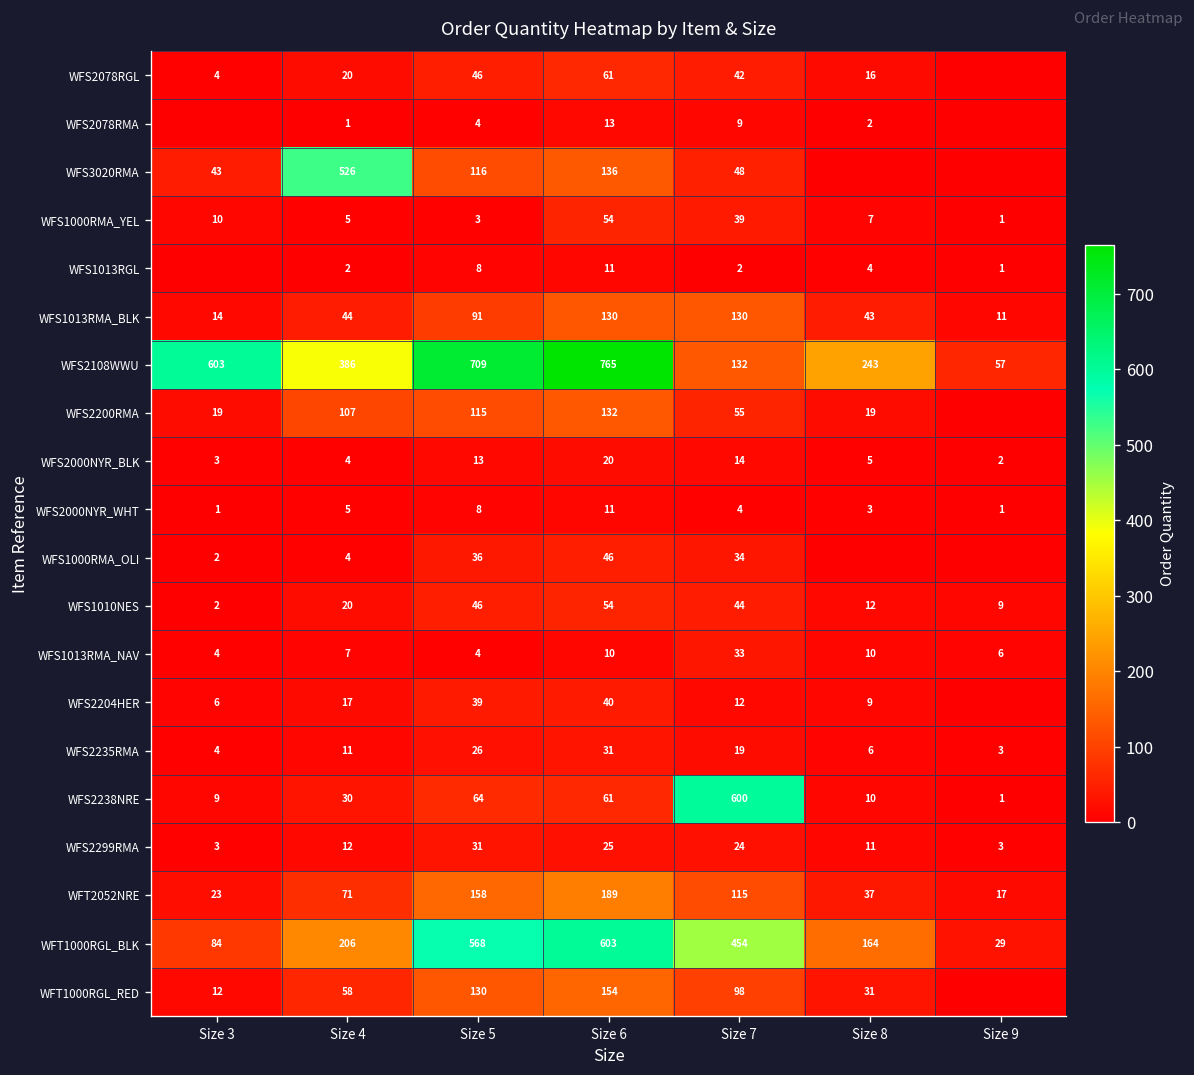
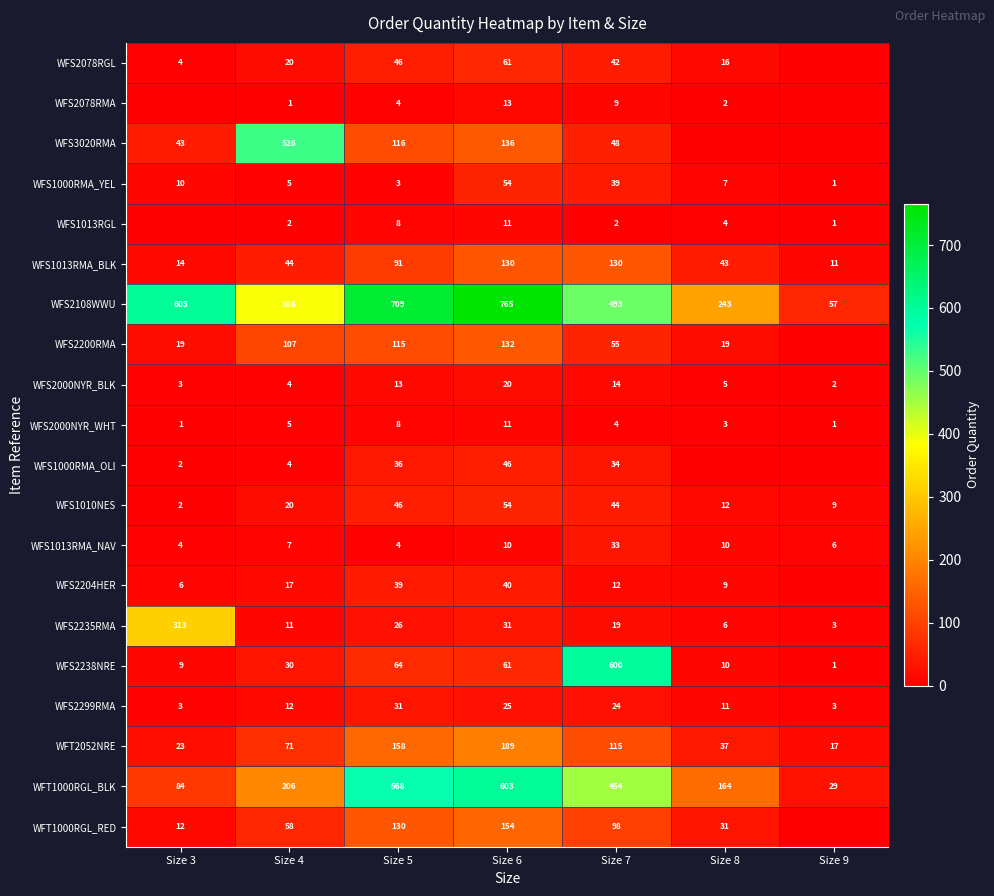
  {
    "WFS2078RGL": {
      "Size 3": 4,
      "Size 4": 20,
      "Size 5": 46,
      "Size 6": 61,
      "Size 7": 42,
      "Size 8": 16
    },
    "WFS2078RMA": {
      "Size 4": 1,
      "Size 5": 4,
      "Size 6": 13,
      "Size 7": 9,
      "Size 8": 2
    },
    "WFS3020RMA": {
      "Size 3": 43,
      "Size 4": 526,
      "Size 5": 116,
      "Size 6": 136,
      "Size 7": 48
    },
    "WFS1000RMA_YEL": {
      "Size 3": 10,
      "Size 4": 5,
      "Size 5": 3,
      "Size 6": 54,
      "Size 7": 39,
      "Size 8": 7,
      "Size 9": 1
    },
    "WFS1013RGL": {
      "Size 4": 2,
      "Size 5": 8,
      "Size 6": 11,
      "Size 7": 2,
      "Size 8": 4,
      "Size 9": 1
    },
    "WFS1013RMA_BLK": {
      "Size 3": 14,
      "Size 4": 44,
      "Size 5": 91,
      "Size 6": 130,
      "Size 7": 130,
      "Size 8": 43,
      "Size 9": 11
    },
    "WFS2108WWU": {
      "Size 3": 603,
      "Size 4": 386,
      "Size 5": 709,
      "Size 6": 765,
-     "Size 7": 132,
+     "Size 7": 493,
      "Size 8": 243,
      "Size 9": 57
    },
    "WFS2200RMA": {
      "Size 3": 19,
      "Size 4": 107,
      "Size 5": 115,
      "Size 6": 132,
      "Size 7": 55,
      "Size 8": 19
    },
    "WFS2000NYR_BLK": {
      "Size 3": 3,
      "Size 4": 4,
      "Size 5": 13,
      "Size 6": 20,
      "Size 7": 14,
      "Size 8": 5,
      "Size 9": 2
    },
    "WFS2000NYR_WHT": {
      "Size 3": 1,
      "Size 4": 5,
      "Size 5": 8,
      "Size 6": 11,
      "Size 7": 4,
      "Size 8": 3,
      "Size 9": 1
    },
    "WFS1000RMA_OLI": {
      "Size 3": 2,
      "Size 4": 4,
      "Size 5": 36,
      "Size 6": 46,
      "Size 7": 34
    },
    "WFS1010NES": {
      "Size 3": 2,
      "Size 4": 20,
      "Size 5": 46,
      "Size 6": 54,
      "Size 7": 44,
      "Size 8": 12,
      "Size 9": 9
    },
    "WFS1013RMA_NAV": {
      "Size 3": 4,
      "Size 4": 7,
      "Size 5": 4,
      "Size 6": 10,
      "Size 7": 33,
      "Size 8": 10,
      "Size 9": 6
    },
    "WFS2204HER": {
      "Size 3": 6,
      "Size 4": 17,
      "Size 5": 39,
      "Size 6": 40,
      "Size 7": 12,
      "Size 8": 9
    },
    "WFS2235RMA": {
-     "Size 3": 4,
+     "Size 3": 313,
      "Size 4": 11,
      "Size 5": 26,
      "Size 6": 31,
      "Size 7": 19,
      "Size 8": 6,
      "Size 9": 3
    },
    "WFS2238NRE": {
      "Size 3": 9,
      "Size 4": 30,
      "Size 5": 64,
      "Size 6": 61,
      "Size 7": 600,
      "Size 8": 10,
      "Size 9": 1
    },
    "WFS2299RMA": {
      "Size 3": 3,
      "Size 4": 12,
      "Size 5": 31,
      "Size 6": 25,
      "Size 7": 24,
      "Size 8": 11,
      "Size 9": 3
    },
    "WFT2052NRE": {
      "Size 3": 23,
      "Size 4": 71,
      "Size 5": 158,
      "Size 6": 189,
      "Size 7": 115,
      "Size 8": 37,
      "Size 9": 17
    },
    "WFT1000RGL_BLK": {
      "Size 3": 84,
      "Size 4": 206,
      "Size 5": 568,
      "Size 6": 603,
      "Size 7": 454,
      "Size 8": 164,
      "Size 9": 29
    },
    "WFT1000RGL_RED": {
      "Size 3": 12,
      "Size 4": 58,
      "Size 5": 130,
      "Size 6": 154,
      "Size 7": 98,
      "Size 8": 31
    }
  }
